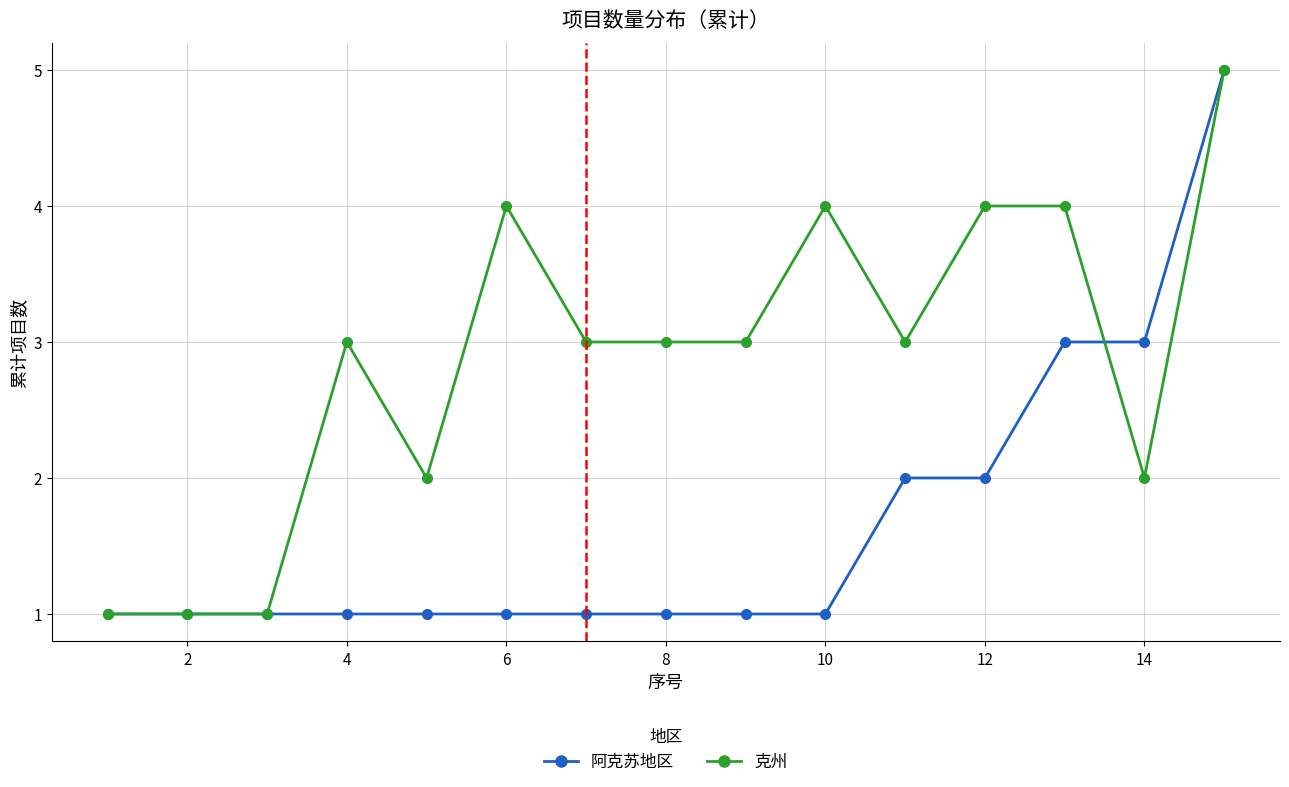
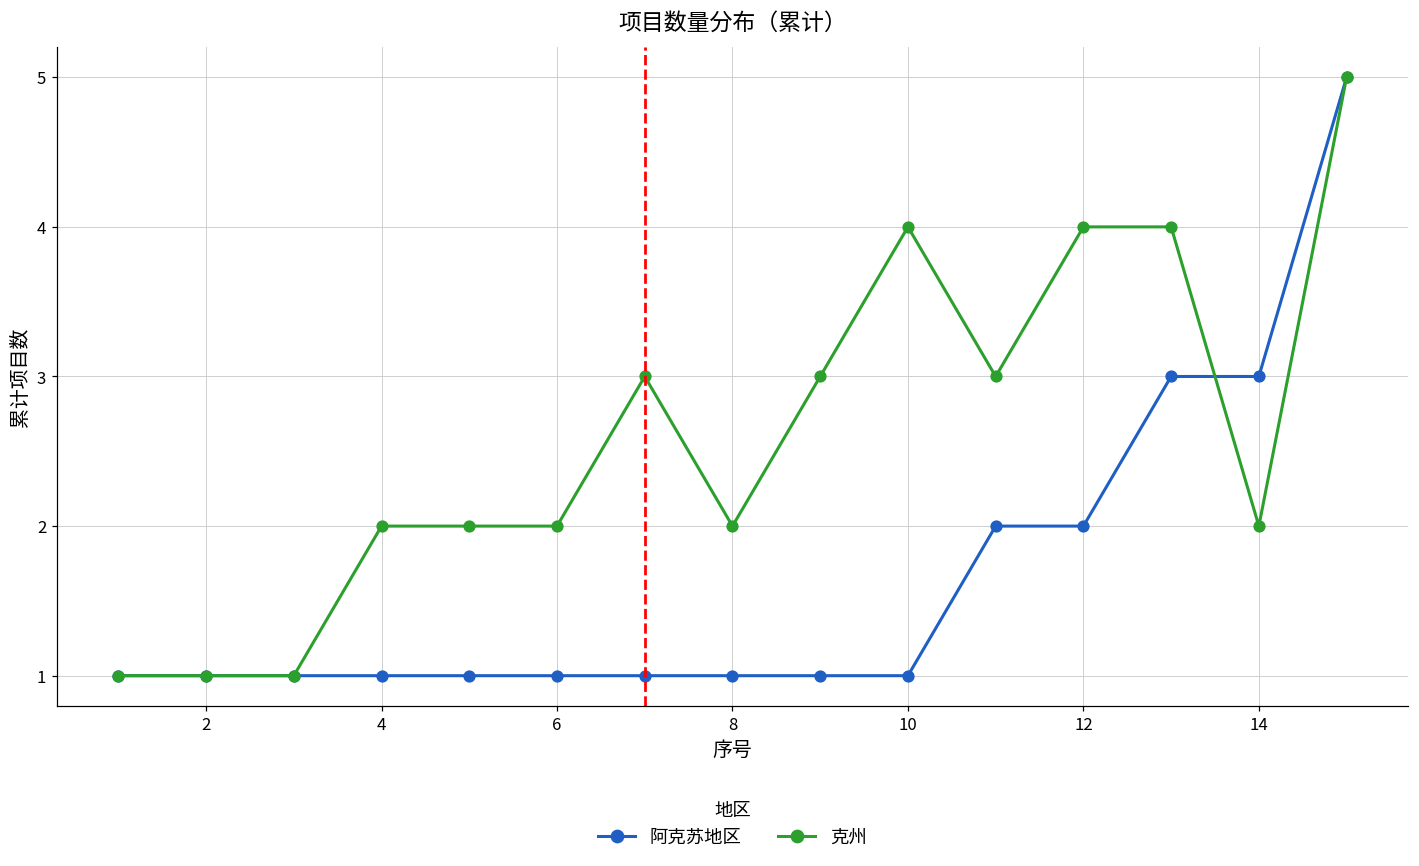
  {
    "阿克苏地区": {
      "4": 1,
      "6": 1,
      "8": 1,
      "10": 1,
      "12": 2,
      "14": 3
    },
    "克州": {
-     "4": 3,
-     "6": 4,
-     "8": 3,
+     "4": 2,
+     "6": 2,
+     "8": 2,
      "10": 4,
      "12": 4,
      "14": 2
    }
  }
